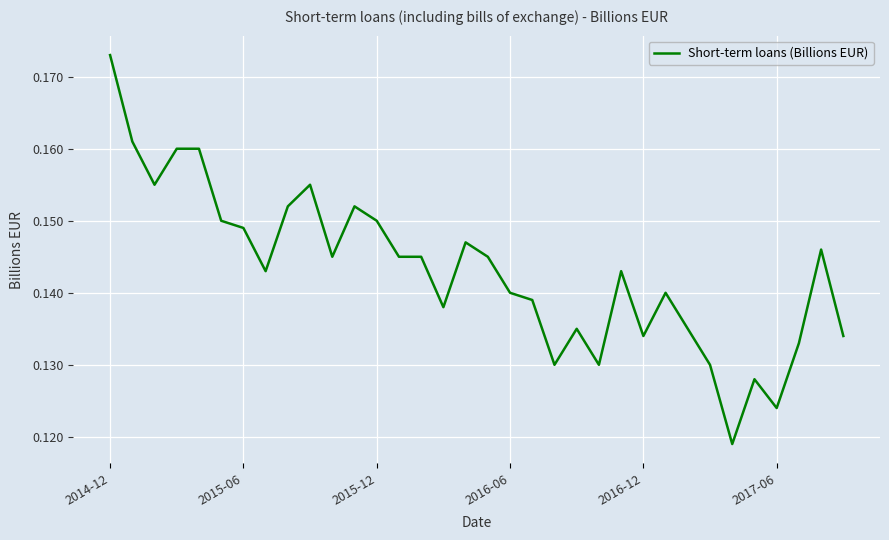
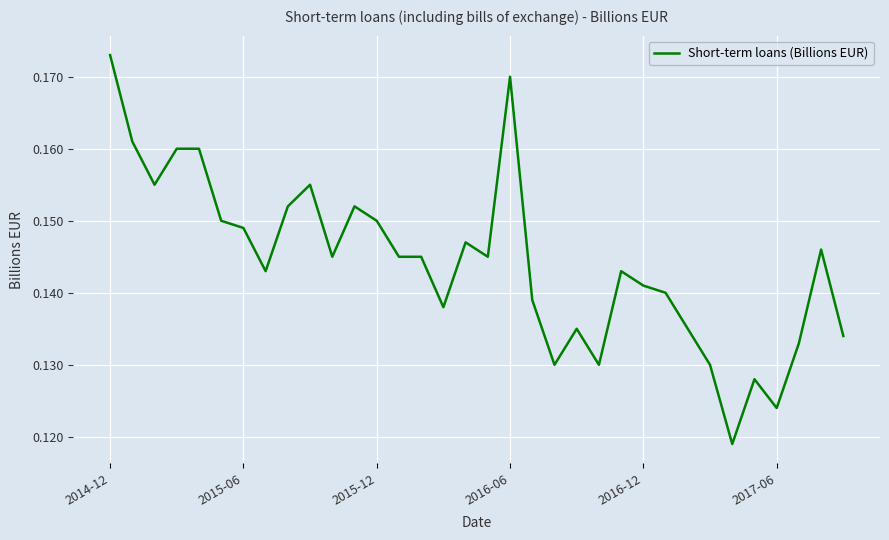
  {
    "2014-12": 0.173,
    "2015-06": 0.149,
    "2015-12": 0.150,
-   "2016-06": 0.14,
-   "2016-12": 0.134,
+   "2016-06": 0.17,
+   "2016-12": 0.141,
    "2017-06": 0.124
  }
